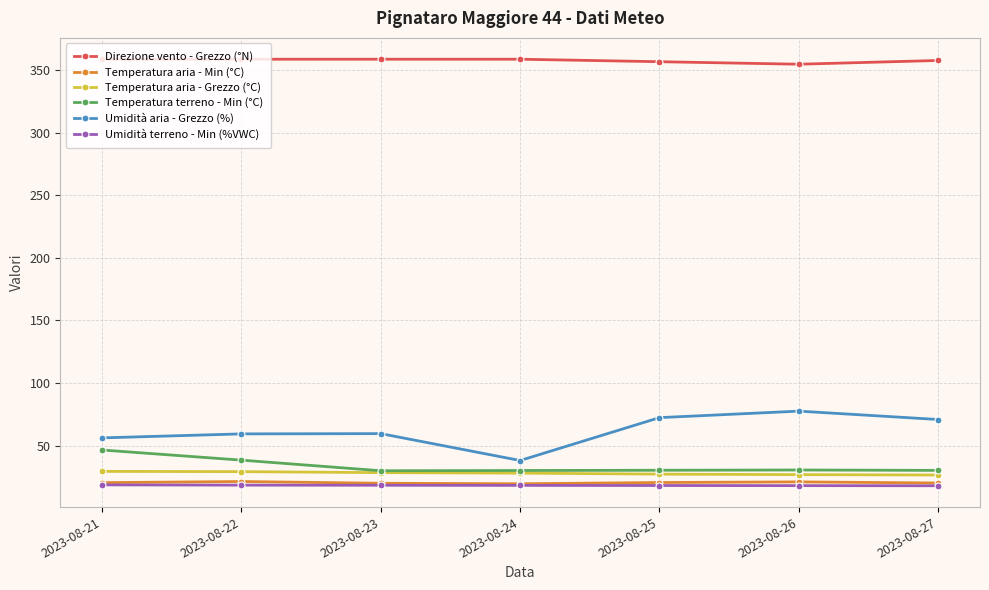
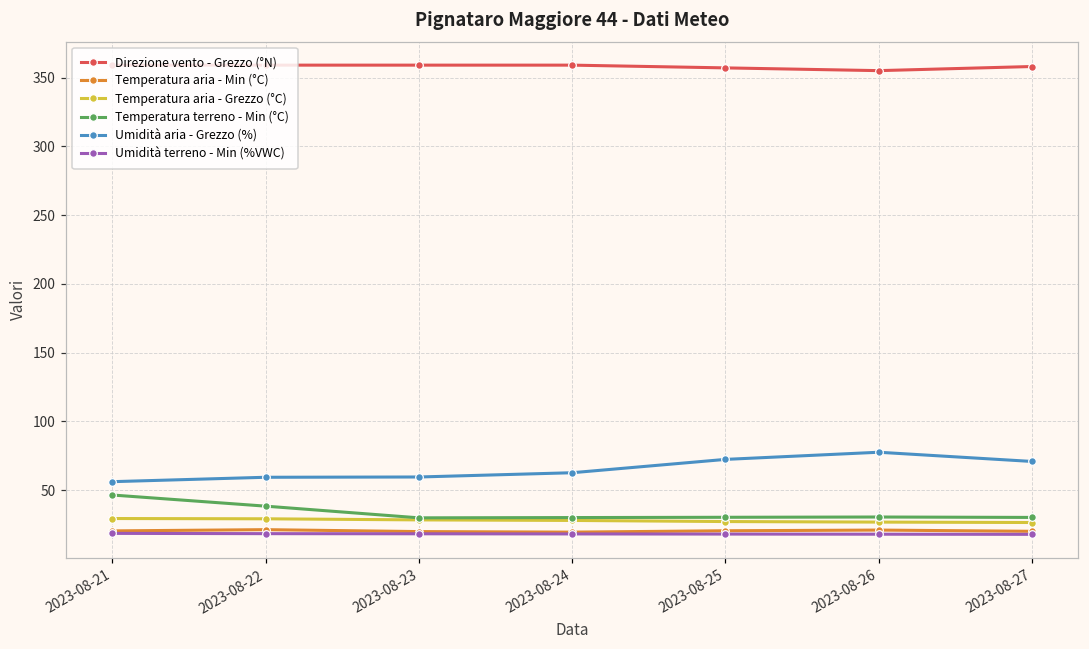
  {
    "Direzione vento - Grezzo (°N)": {
      "2023-08-23": 359,
      "2023-08-24": 359,
      "2023-08-25": 357,
      "2023-08-26": 355,
      "2023-08-27": 358
    },
    "Temperatura aria - Min (°C)": {
      "2023-08-22": 21,
      "2023-08-25": 20,
      "2023-08-26": 21,
      "2023-08-27": 20
    },
    "Temperatura aria - Grezzo (°C)": {
      "2023-08-21": 29,
      "2023-08-22": 29,
      "2023-08-24": 28,
      "2023-08-25": 27,
      "2023-08-26": 27,
      "2023-08-27": 26
    },
    "Temperatura terreno - Min (°C)": {
      "2023-08-21": 46,
      "2023-08-22": 38,
      "2023-08-24": 30,
      "2023-08-25": 30,
      "2023-08-26": 30,
      "2023-08-27": 30
    },
    "Umidità aria - Grezzo (%)": {
      "2023-08-21": 56,
      "2023-08-22": 59,
      "2023-08-23": 60,
-     "2023-08-24": 38,
+     "2023-08-24": 63,
      "2023-08-25": 72,
      "2023-08-26": 78,
      "2023-08-27": 71
    },
    "Umidità terreno - Min (%VWC)": {
      "2023-08-22": 18,
      "2023-08-25": 18,
      "2023-08-26": 18,
      "2023-08-27": 18
    }
  }
